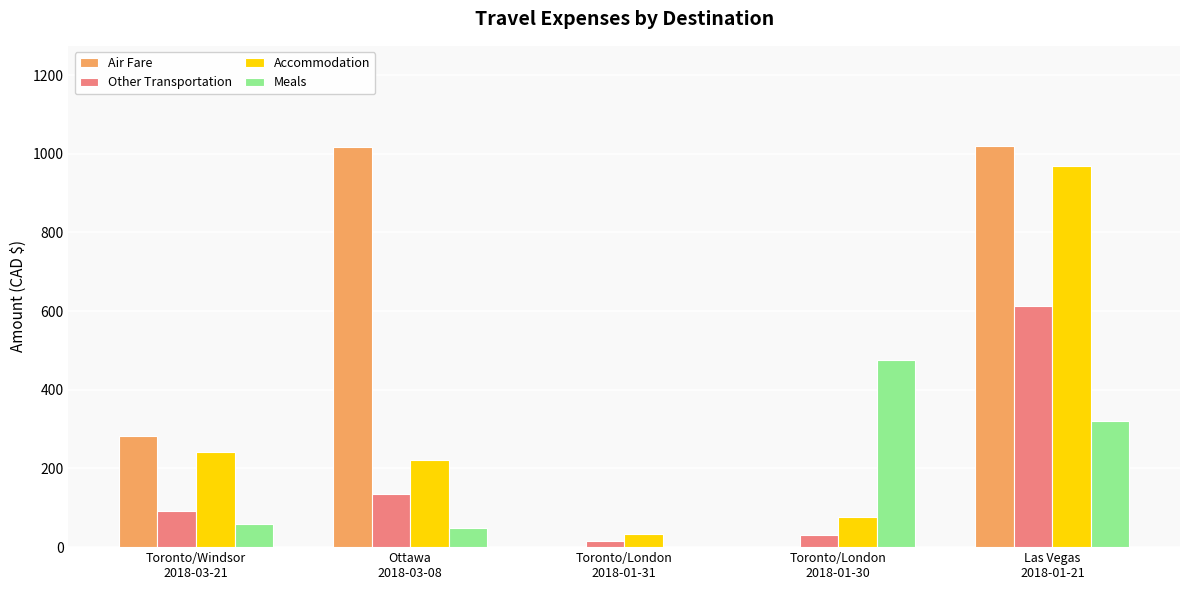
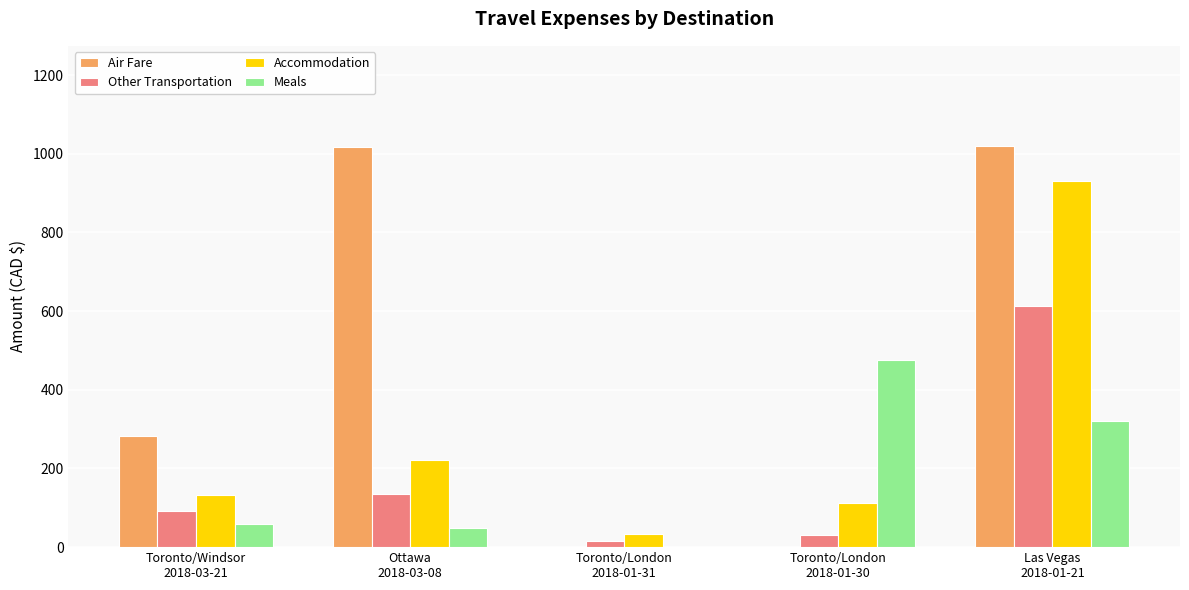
  {
    "Accommodation": {
-     "Toronto/Windsor 2018-03-21": 240,
+     "Toronto/Windsor 2018-03-21": 130,
      "Ottawa 2018-03-08": 220,
      "Toronto/London 2018-01-31": 30,
-     "Toronto/London 2018-01-30": 80,
-     "Las Vegas 2018-01-21": 970
+     "Toronto/London 2018-01-30": 110,
+     "Las Vegas 2018-01-21": 930
    },
    "Meals": {
      "Toronto/Windsor 2018-03-21": 60,
      "Ottawa 2018-03-08": 50,
      "Toronto/London 2018-01-31": 0,
      "Toronto/London 2018-01-30": 480,
      "Las Vegas 2018-01-21": 320
    }
  }
